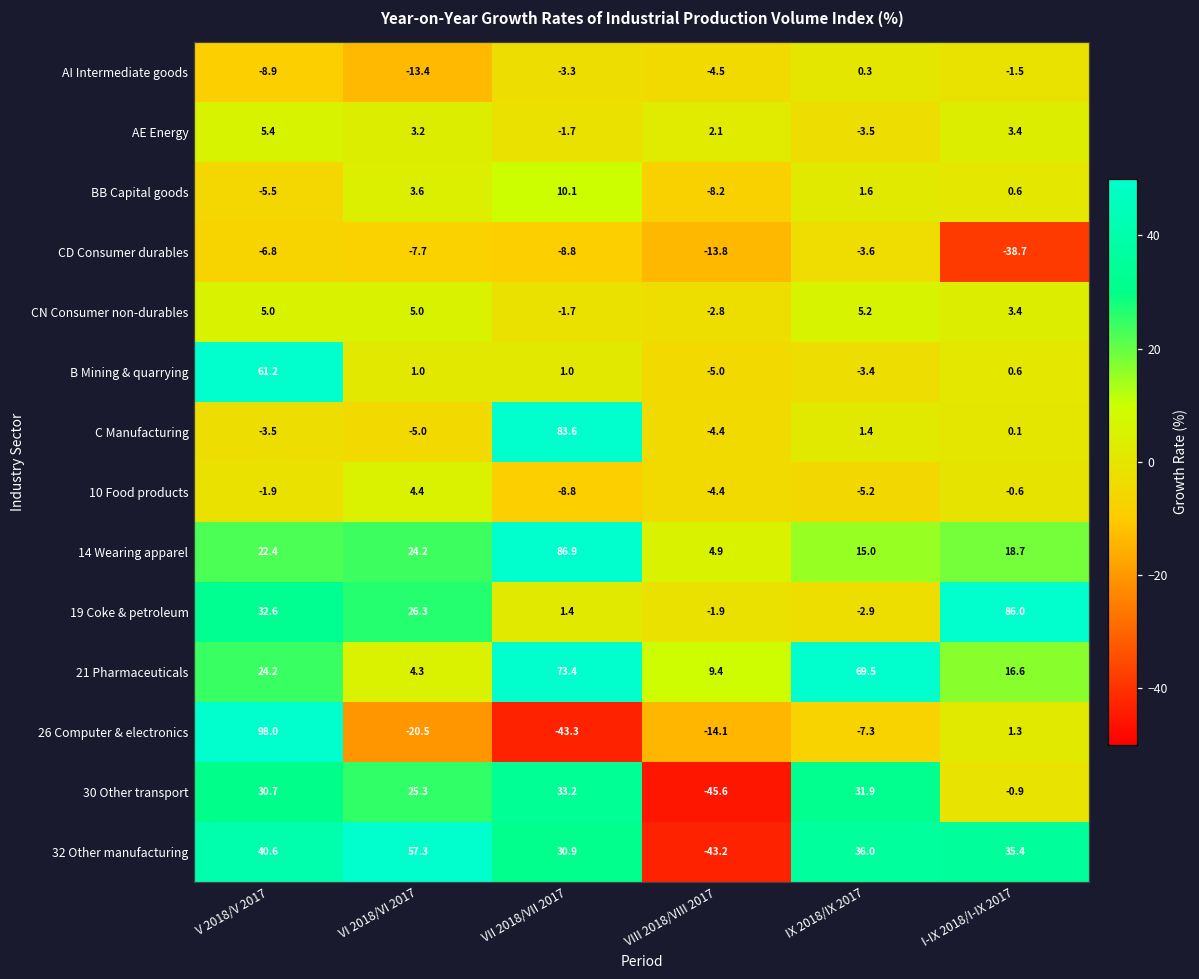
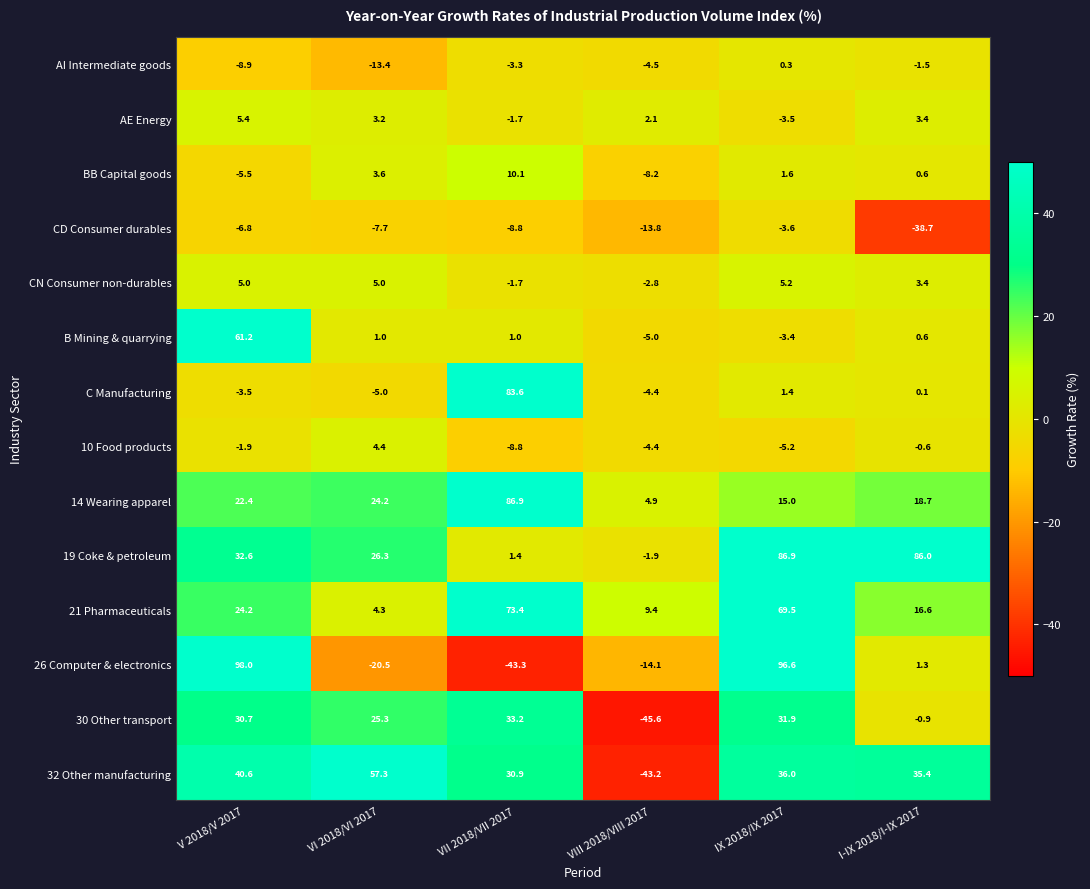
  {
    "AI Intermediate goods": {
      "V 2018/V 2017": -8.9,
      "VI 2018/VI 2017": -13.4,
      "VII 2018/VII 2017": -3.3,
      "VIII 2018/VIII 2017": -4.5,
      "IX 2018/IX 2017": 0.3,
      "I-IX 2018/I-IX 2017": -1.5
    },
    "AE Energy": {
      "V 2018/V 2017": 5.4,
      "VI 2018/VI 2017": 3.2,
      "VII 2018/VII 2017": -1.7,
      "VIII 2018/VIII 2017": 2.1,
      "IX 2018/IX 2017": -3.5,
      "I-IX 2018/I-IX 2017": 3.4
    },
    "BB Capital goods": {
      "V 2018/V 2017": -5.5,
      "VI 2018/VI 2017": 3.6,
      "VII 2018/VII 2017": 10.1,
      "VIII 2018/VIII 2017": -8.2,
      "IX 2018/IX 2017": 1.6,
      "I-IX 2018/I-IX 2017": 0.6
    },
    "CD Consumer durables": {
      "V 2018/V 2017": -6.8,
      "VI 2018/VI 2017": -7.7,
      "VII 2018/VII 2017": -8.8,
      "VIII 2018/VIII 2017": -13.8,
      "IX 2018/IX 2017": -3.6,
      "I-IX 2018/I-IX 2017": -38.7
    },
    "CN Consumer non-durables": {
      "V 2018/V 2017": 5.0,
      "VI 2018/VI 2017": 5.0,
      "VII 2018/VII 2017": -1.7,
      "VIII 2018/VIII 2017": -2.8,
      "IX 2018/IX 2017": 5.2,
      "I-IX 2018/I-IX 2017": 3.4
    },
    "B Mining & quarrying": {
      "V 2018/V 2017": 61.2,
      "VI 2018/VI 2017": 1.0,
      "VII 2018/VII 2017": 1.0,
      "VIII 2018/VIII 2017": -5.0,
      "IX 2018/IX 2017": -3.4,
      "I-IX 2018/I-IX 2017": 0.6
    },
    "C Manufacturing": {
      "V 2018/V 2017": -3.5,
      "VI 2018/VI 2017": -5.0,
      "VII 2018/VII 2017": 83.6,
      "VIII 2018/VIII 2017": -4.4,
      "IX 2018/IX 2017": 1.4,
      "I-IX 2018/I-IX 2017": 0.1
    },
    "10 Food products": {
      "V 2018/V 2017": -1.9,
      "VI 2018/VI 2017": 4.4,
      "VII 2018/VII 2017": -8.8,
      "VIII 2018/VIII 2017": -4.4,
      "IX 2018/IX 2017": -5.2,
      "I-IX 2018/I-IX 2017": -0.6
    },
    "14 Wearing apparel": {
      "V 2018/V 2017": 22.4,
      "VI 2018/VI 2017": 24.2,
      "VII 2018/VII 2017": 86.9,
      "VIII 2018/VIII 2017": 4.9,
      "IX 2018/IX 2017": 15.0,
      "I-IX 2018/I-IX 2017": 18.7
    },
    "19 Coke & petroleum": {
      "V 2018/V 2017": 32.6,
      "VI 2018/VI 2017": 26.3,
      "VII 2018/VII 2017": 1.4,
      "VIII 2018/VIII 2017": -1.9,
-     "IX 2018/IX 2017": -2.9,
+     "IX 2018/IX 2017": 86.9,
      "I-IX 2018/I-IX 2017": 86.0
    },
    "21 Pharmaceuticals": {
      "V 2018/V 2017": 24.2,
      "VI 2018/VI 2017": 4.3,
      "VII 2018/VII 2017": 73.4,
      "VIII 2018/VIII 2017": 9.4,
      "IX 2018/IX 2017": 69.5,
      "I-IX 2018/I-IX 2017": 16.6
    },
    "26 Computer & electronics": {
      "V 2018/V 2017": 98.0,
      "VI 2018/VI 2017": -20.5,
      "VII 2018/VII 2017": -43.3,
      "VIII 2018/VIII 2017": -14.1,
-     "IX 2018/IX 2017": -7.3,
+     "IX 2018/IX 2017": 96.6,
      "I-IX 2018/I-IX 2017": 1.3
    },
    "30 Other transport": {
      "V 2018/V 2017": 30.7,
      "VI 2018/VI 2017": 25.3,
      "VII 2018/VII 2017": 33.2,
      "VIII 2018/VIII 2017": -45.6,
      "IX 2018/IX 2017": 31.9,
      "I-IX 2018/I-IX 2017": -0.9
    },
    "32 Other manufacturing": {
      "V 2018/V 2017": 40.6,
      "VI 2018/VI 2017": 57.3,
      "VII 2018/VII 2017": 30.9,
      "VIII 2018/VIII 2017": -43.2,
      "IX 2018/IX 2017": 36.0,
      "I-IX 2018/I-IX 2017": 35.4
    }
  }
